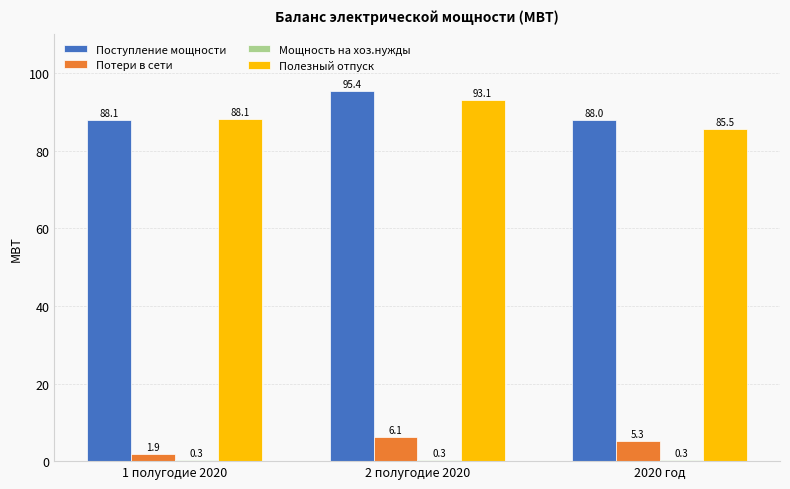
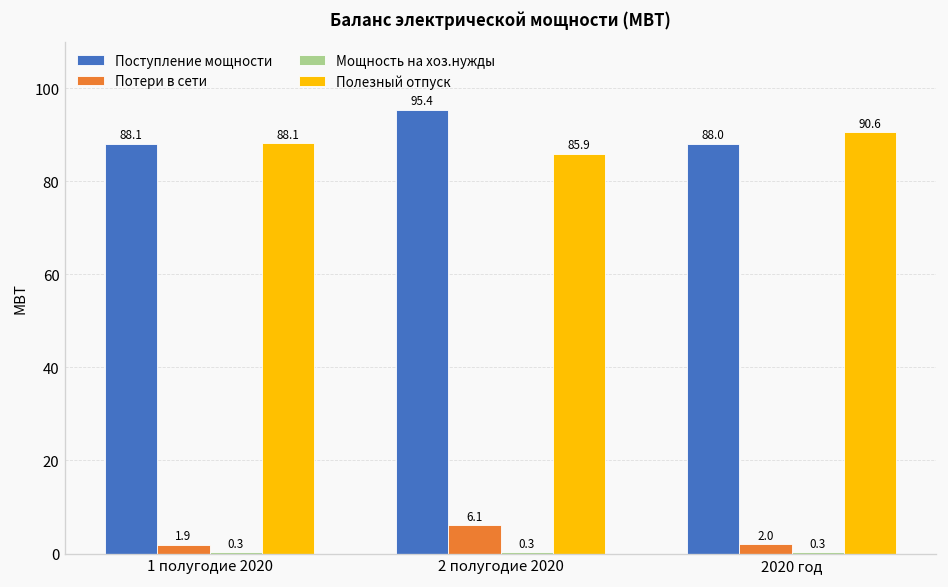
  {
    "Поступление мощности": {
      "1 полугодие 2020": 88.1,
      "2 полугодие 2020": 95.4,
      "2020 год": 88.0
    },
    "Потери в сети": {
      "1 полугодие 2020": 1.9,
      "2 полугодие 2020": 6.1,
-     "2020 год": 5.3
+     "2020 год": 2.0
    },
    "Мощность на хоз.нужды": {
      "1 полугодие 2020": 0.3,
      "2 полугодие 2020": 0.3,
      "2020 год": 0.3
    },
    "Полезный отпуск": {
      "1 полугодие 2020": 88.1,
-     "2 полугодие 2020": 93.1,
-     "2020 год": 85.5
+     "2 полугодие 2020": 85.9,
+     "2020 год": 90.6
    }
  }
